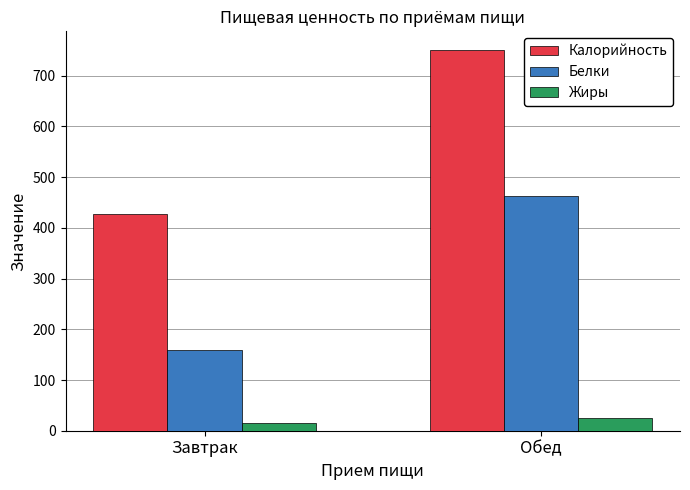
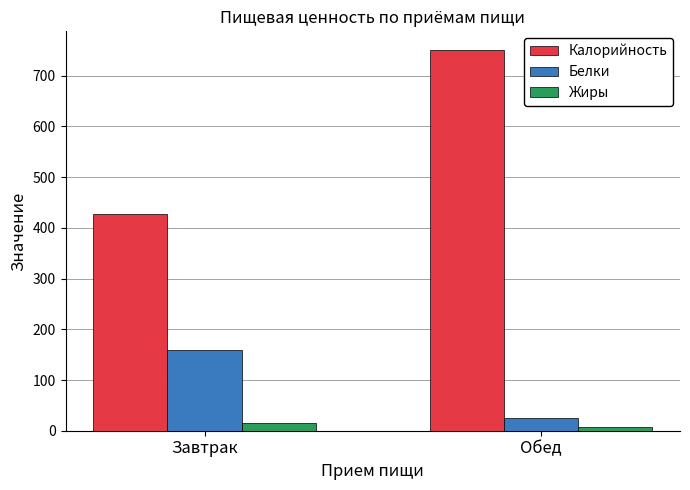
  {
    "Калорийность": {
      "Завтрак": 430,
      "Обед": 750
    },
    "Белки": {
      "Завтрак": 160,
-     "Обед": 460
+     "Обед": 30
    },
    "Жиры": {
      "Завтрак": 20,
-     "Обед": 30
+     "Обед": 10
    }
  }
